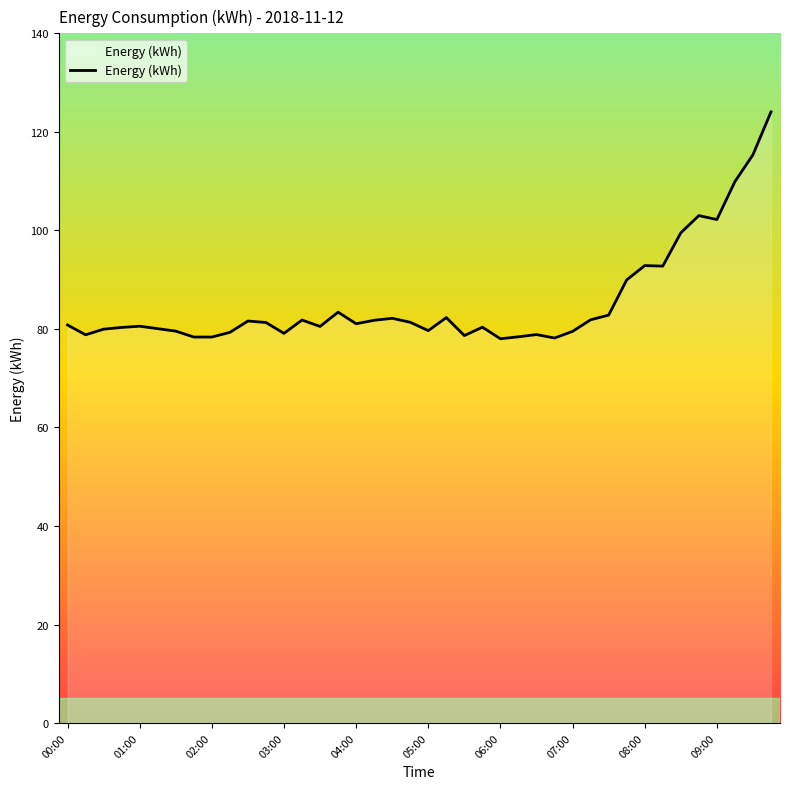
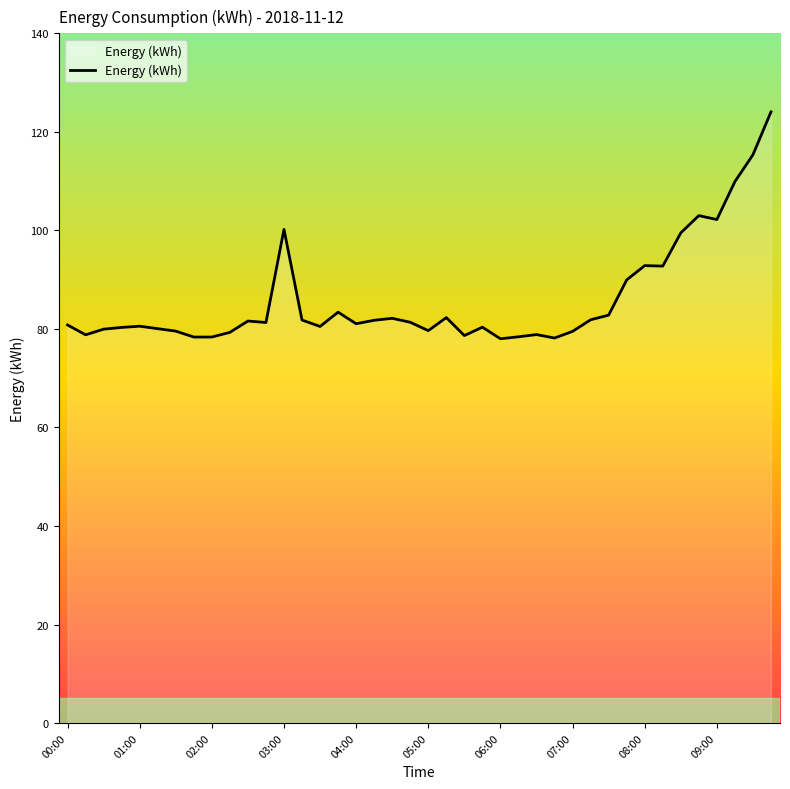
  {
    "00:00": 81,
    "01:00": 81,
    "02:00": 78,
-   "03:00": 79,
+   "03:00": 100,
    "04:00": 81,
    "05:00": 80,
    "06:00": 78,
    "07:00": 80,
    "08:00": 93,
    "09:00": 102
  }
